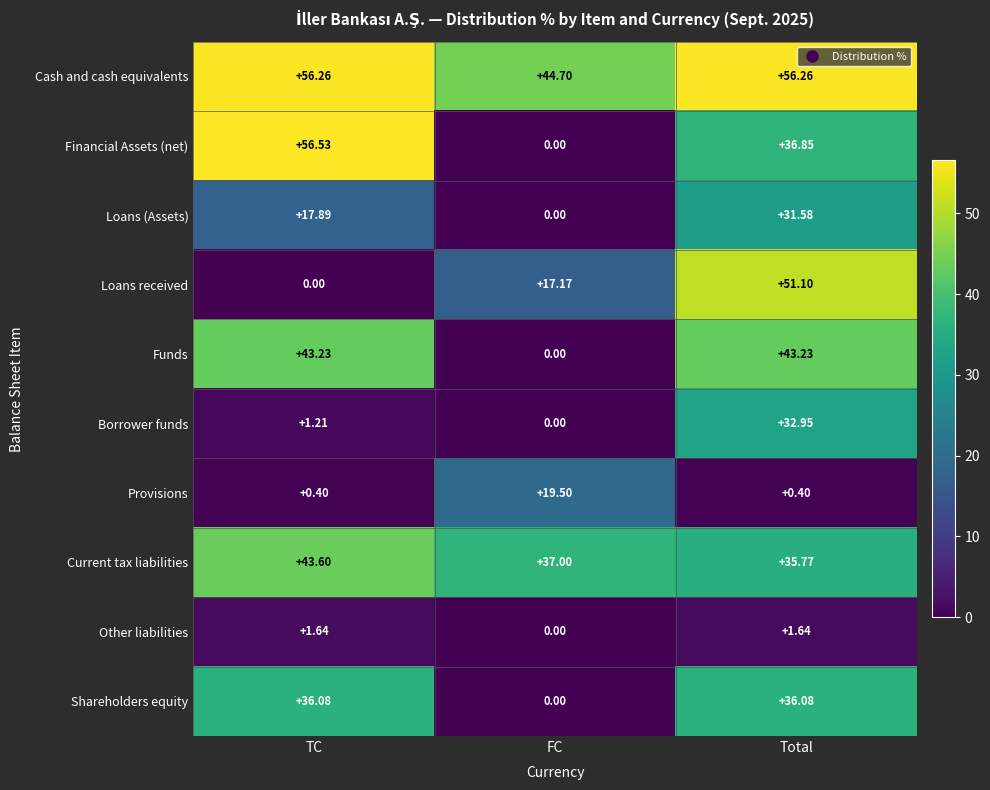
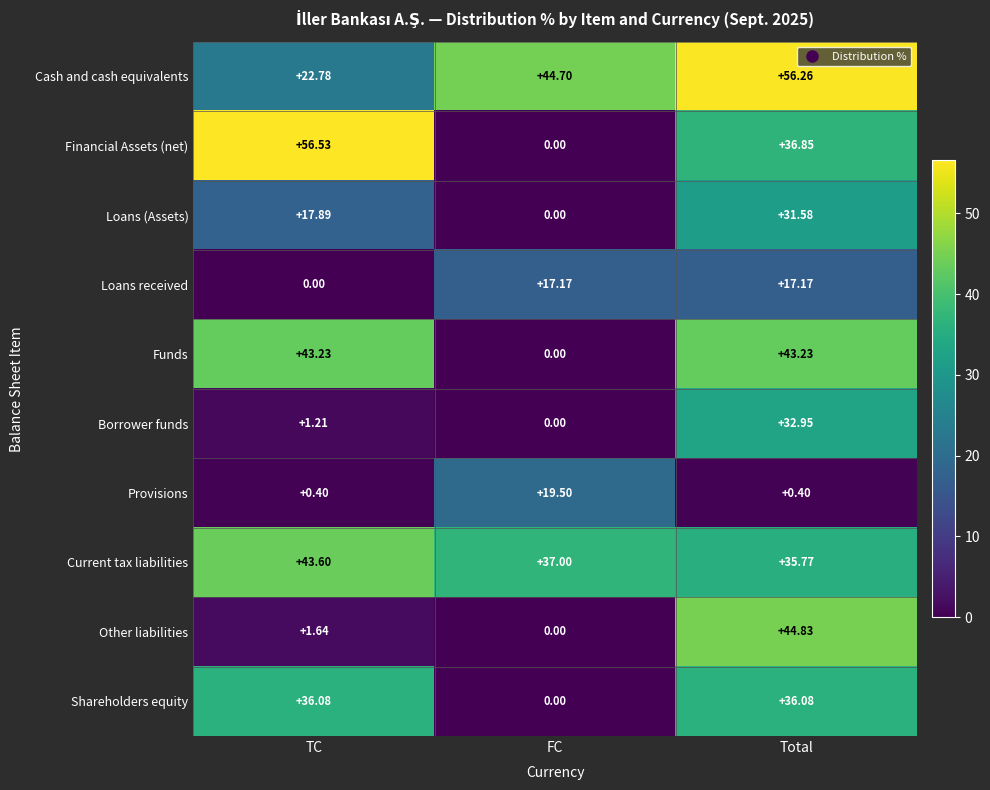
  {
    "Cash and cash equivalents": {
-     "TC": "+56.26",
+     "TC": "+22.78",
      "FC": "+44.70",
      "Total": "+56.26"
    },
    "Financial Assets (net)": {
      "TC": "+56.53",
      "FC": "0.00",
      "Total": "+36.85"
    },
    "Loans (Assets)": {
      "TC": "+17.89",
      "FC": "0.00",
      "Total": "+31.58"
    },
    "Loans received": {
      "TC": "0.00",
      "FC": "+17.17",
-     "Total": "+51.10"
+     "Total": "+17.17"
    },
    "Funds": {
      "TC": "+43.23",
      "FC": "0.00",
      "Total": "+43.23"
    },
    "Borrower funds": {
      "TC": "+1.21",
      "FC": "0.00",
      "Total": "+32.95"
    },
    "Provisions": {
      "TC": "+0.40",
      "FC": "+19.50",
      "Total": "+0.40"
    },
    "Current tax liabilities": {
      "TC": "+43.60",
      "FC": "+37.00",
      "Total": "+35.77"
    },
    "Other liabilities": {
      "TC": "+1.64",
      "FC": "0.00",
-     "Total": "+1.64"
+     "Total": "+44.83"
    },
    "Shareholders equity": {
      "TC": "+36.08",
      "FC": "0.00",
      "Total": "+36.08"
    }
  }
